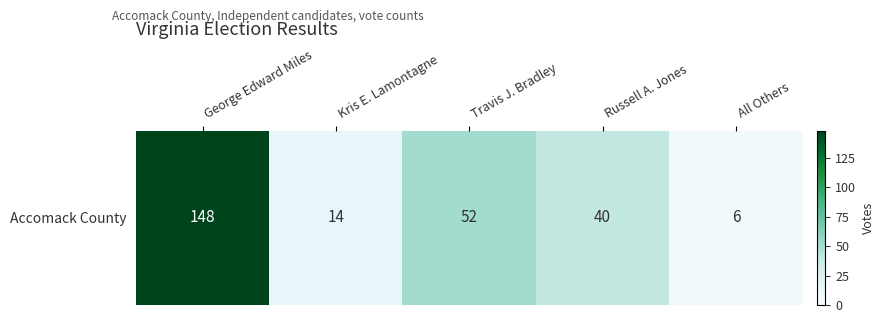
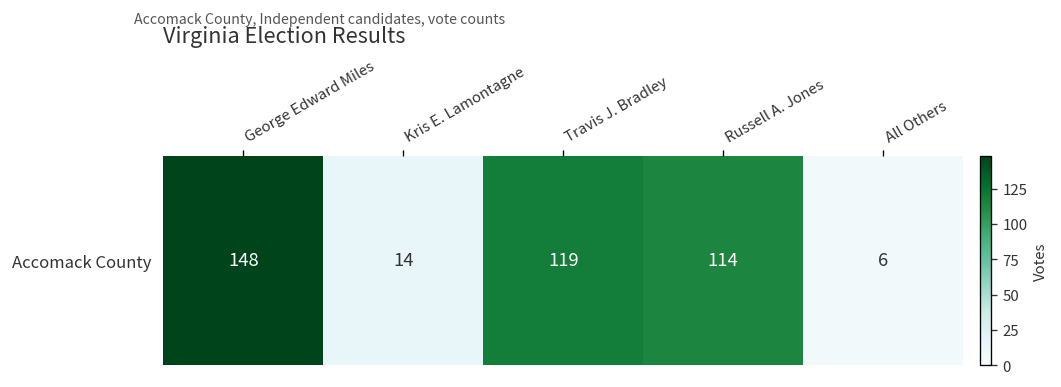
  {
    "Accomack County": {
      "George Edward Miles": 148,
      "Kris E. Lamontagne": 14,
-     "Travis J. Bradley": 52,
-     "Russell A. Jones": 40,
+     "Travis J. Bradley": 119,
+     "Russell A. Jones": 114,
      "All Others": 6
    }
  }
